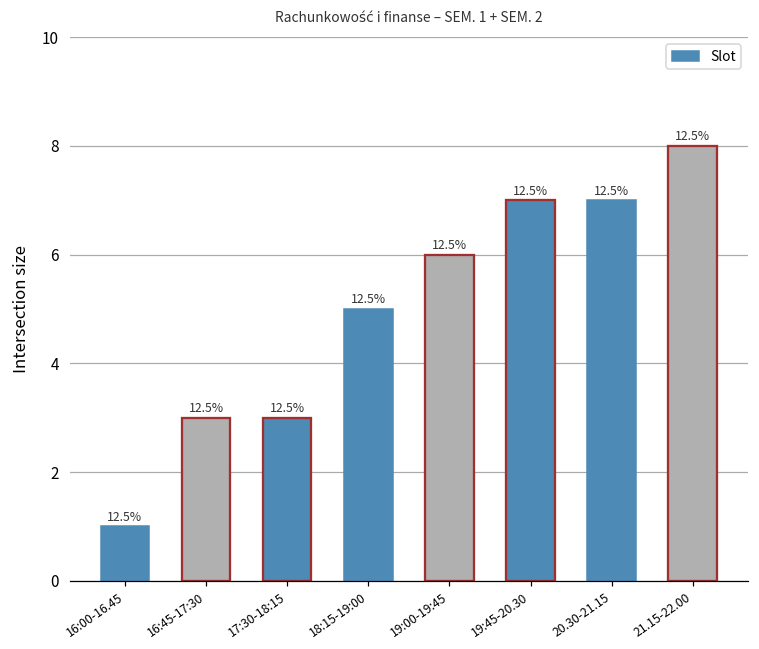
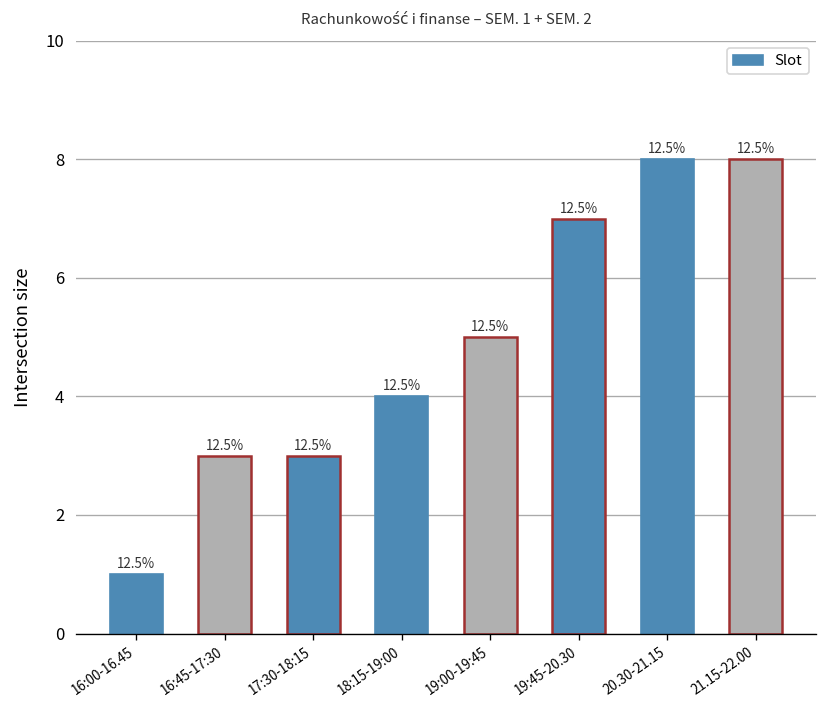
  {
-   "18:15-19:00": 5,
-   "19:00-19:45": 6,
-   "20.30-21.15": 7
+   "18:15-19:00": 4,
+   "19:00-19:45": 5,
+   "20.30-21.15": 8
  }
